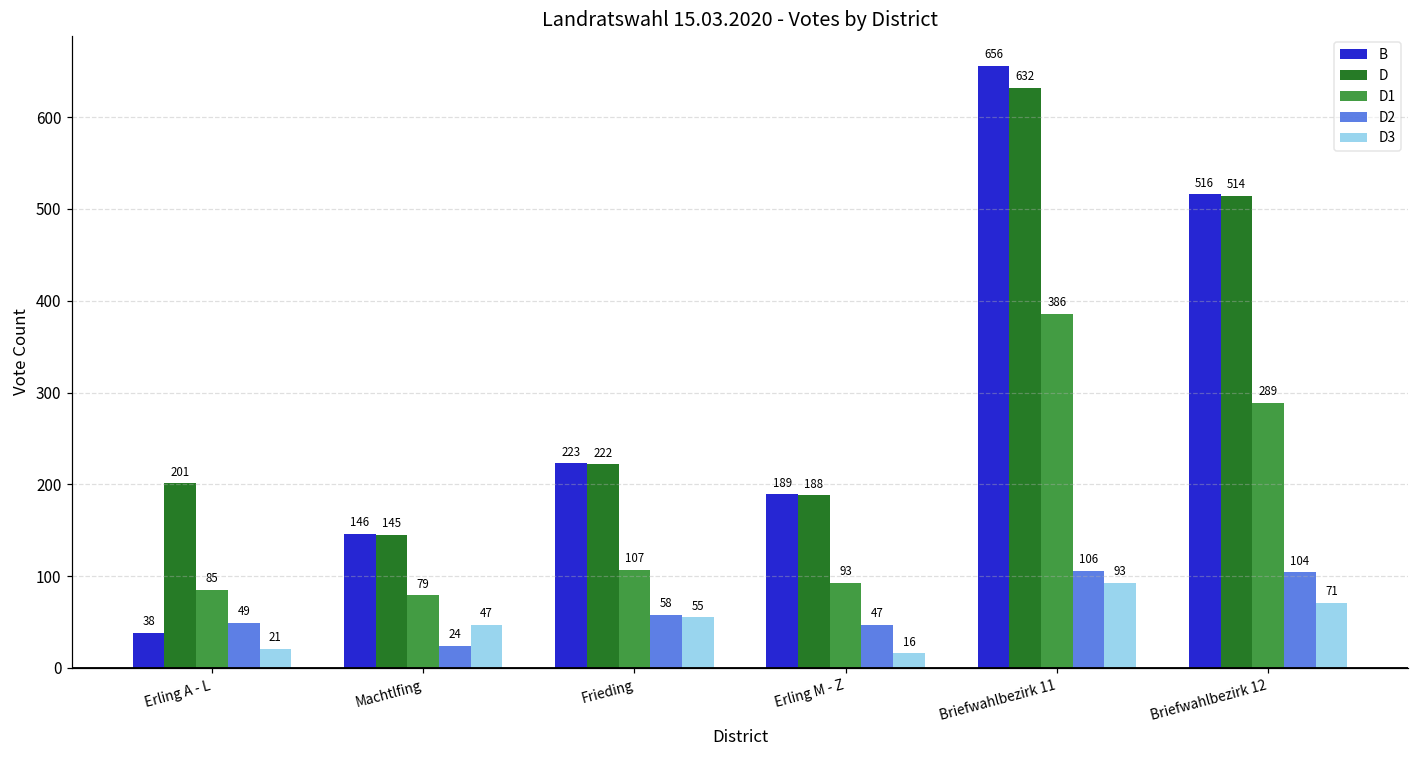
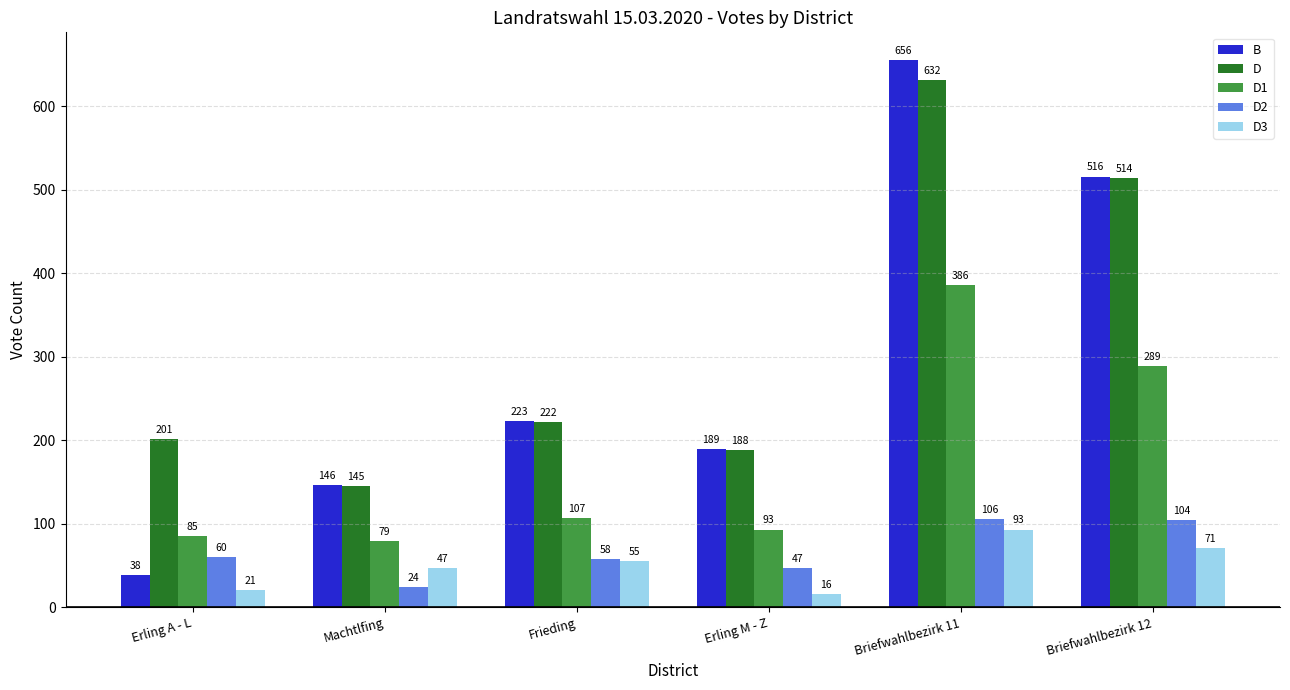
  {
    "B": {
      "Erling A - L": 38,
      "Machtlfing": 146,
      "Frieding": 223,
      "Erling M - Z": 189,
      "Briefwahlbezirk 11": 656,
      "Briefwahlbezirk 12": 516
    },
    "D": {
      "Erling A - L": 201,
      "Machtlfing": 145,
      "Frieding": 222,
      "Erling M - Z": 188,
      "Briefwahlbezirk 11": 632,
      "Briefwahlbezirk 12": 514
    },
    "D1": {
      "Erling A - L": 85,
      "Machtlfing": 79,
      "Frieding": 107,
      "Erling M - Z": 93,
      "Briefwahlbezirk 11": 386,
      "Briefwahlbezirk 12": 289
    },
    "D2": {
-     "Erling A - L": 49,
+     "Erling A - L": 60,
      "Machtlfing": 24,
      "Frieding": 58,
      "Erling M - Z": 47,
      "Briefwahlbezirk 11": 106,
      "Briefwahlbezirk 12": 104
    },
    "D3": {
      "Erling A - L": 21,
      "Machtlfing": 47,
      "Frieding": 55,
      "Erling M - Z": 16,
      "Briefwahlbezirk 11": 93,
      "Briefwahlbezirk 12": 71
    }
  }
